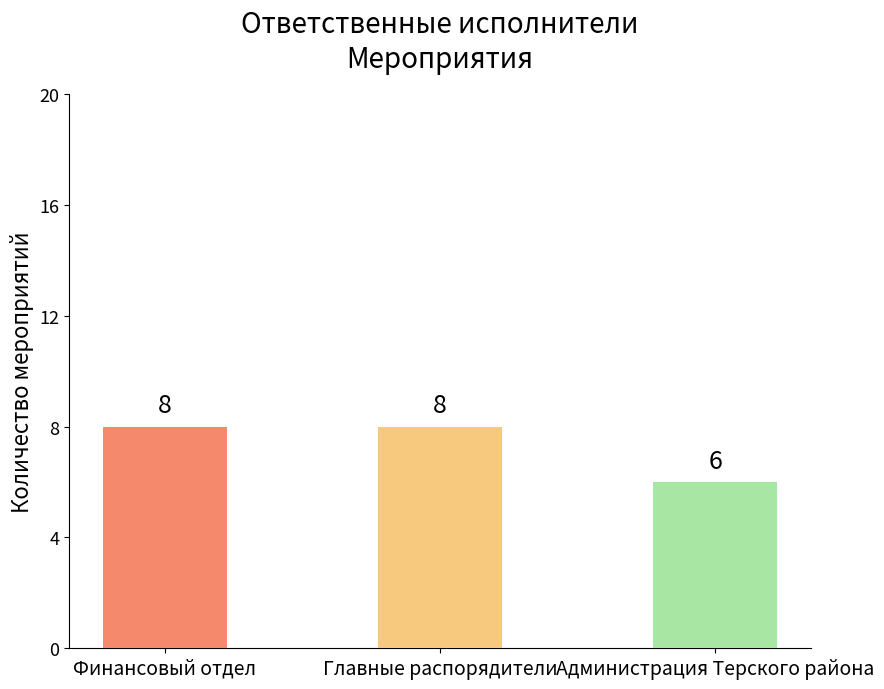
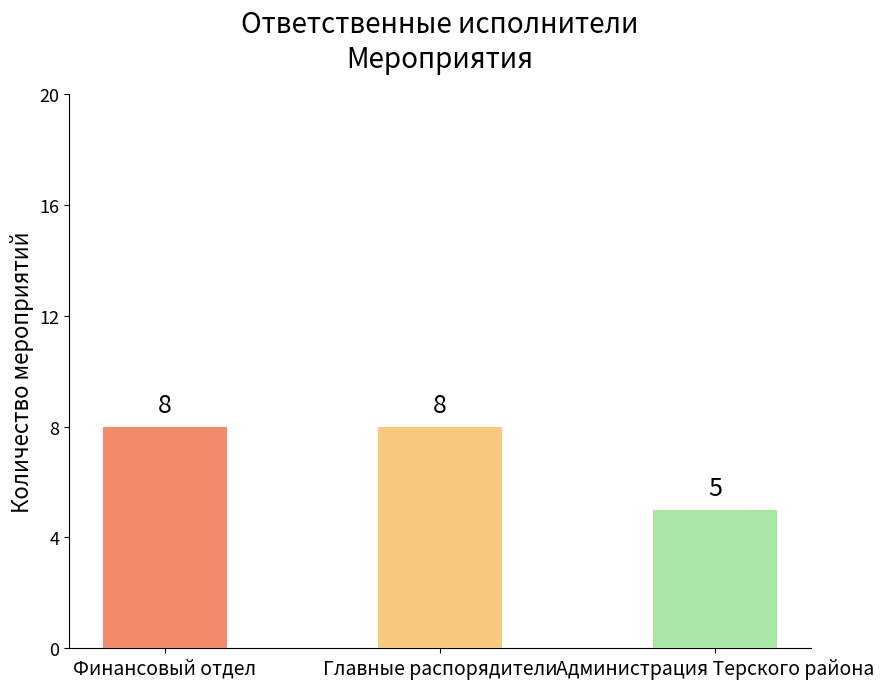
  {
    "Финансовый отдел": 8,
    "Главные распорядители": 8,
-   "Администрация Терского района": 6
+   "Администрация Терского района": 5
  }
